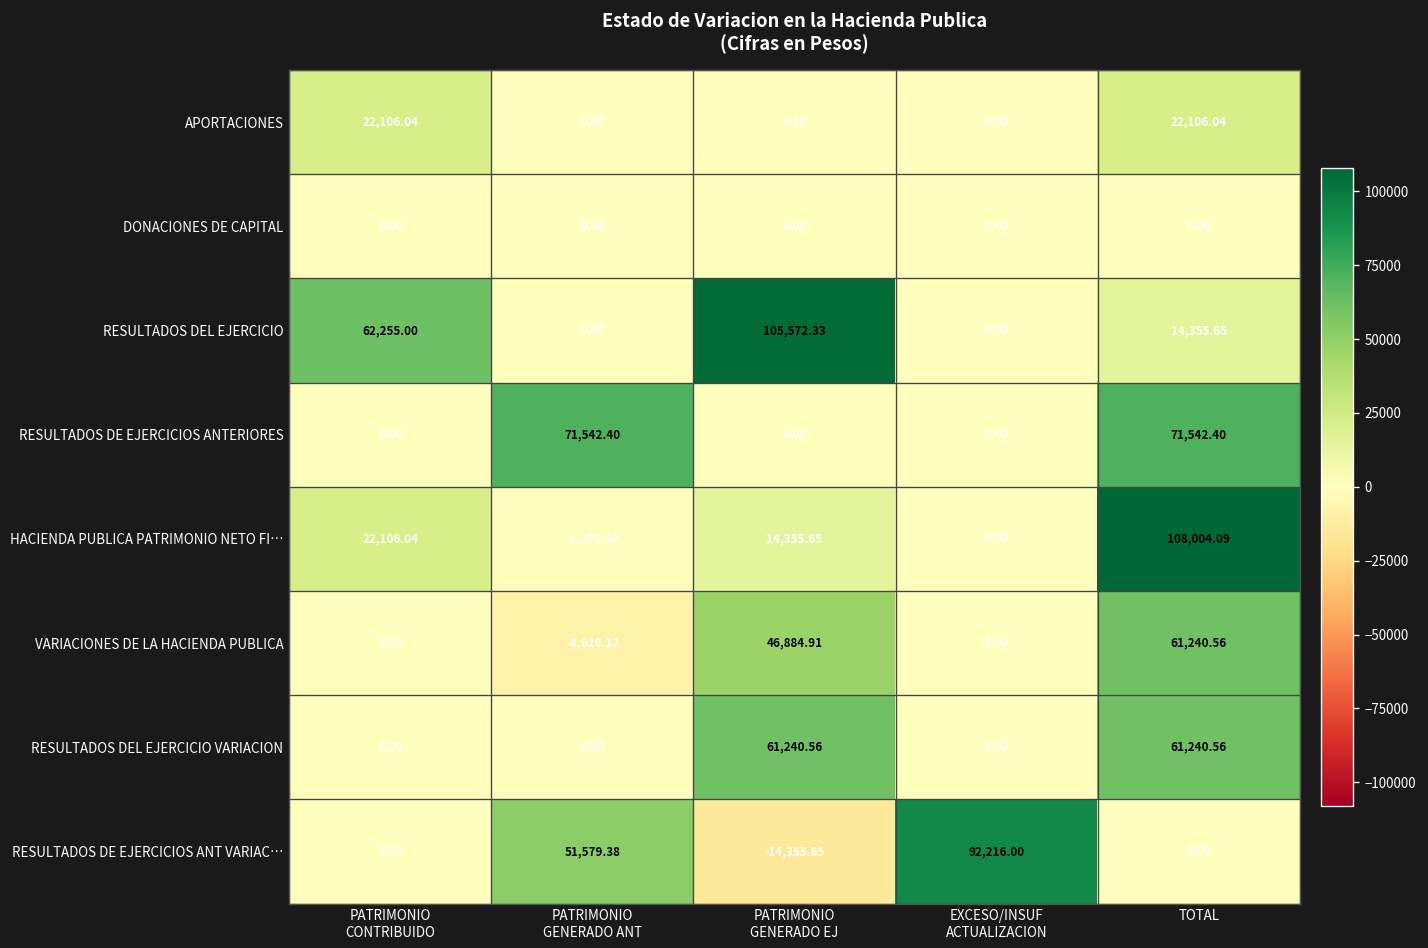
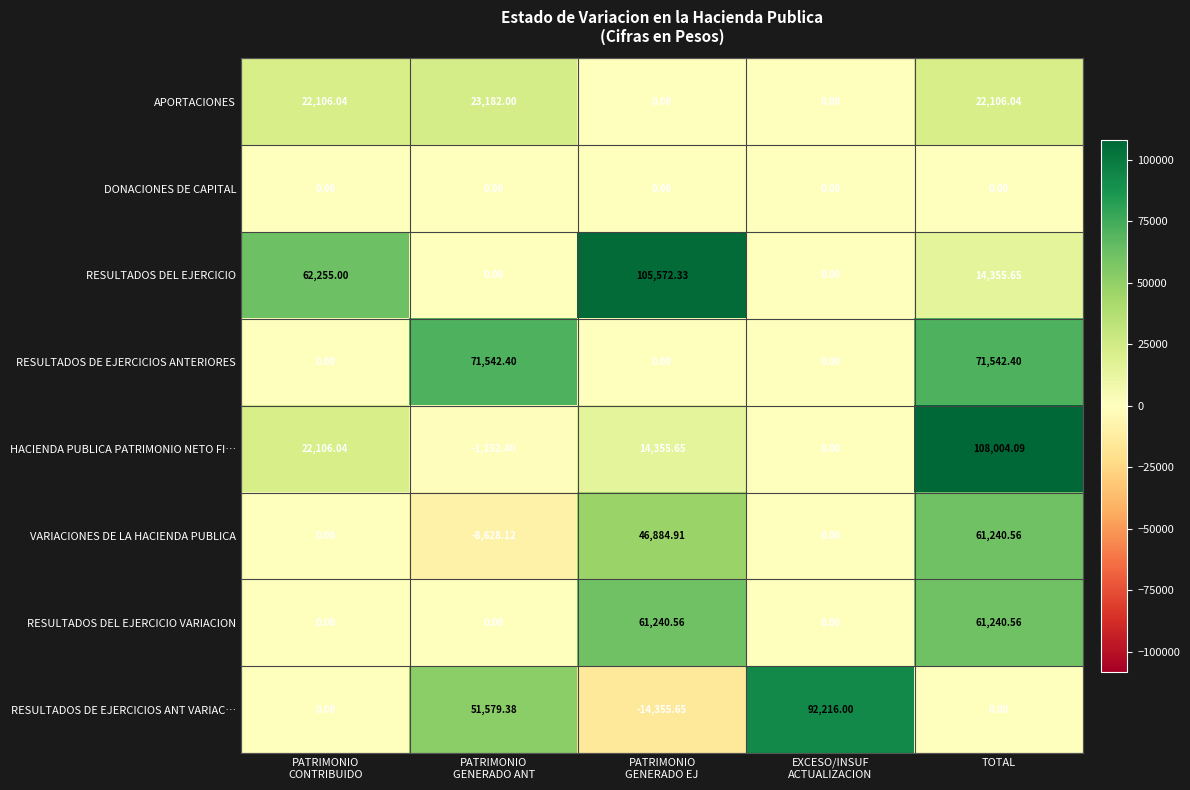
  {
    "APORTACIONES": {
      "PATRIMONIO CONTRIBUIDO": "22,106.04",
-     "PATRIMONIO GENERADO ANT": "0.00",
+     "PATRIMONIO GENERADO ANT": "23,182.00",
      "PATRIMONIO GENERADO EJ": "0.00",
      "EXCESO/INSUF ACTUALIZACION": "0.00",
      "TOTAL": "22,106.04"
    },
    "DONACIONES DE CAPITAL": {
      "PATRIMONIO CONTRIBUIDO": "0.00",
      "PATRIMONIO GENERADO ANT": "0.00",
      "PATRIMONIO GENERADO EJ": "0.00",
      "EXCESO/INSUF ACTUALIZACION": "0.00",
      "TOTAL": "0.00"
    },
    "RESULTADOS DEL EJERCICIO": {
      "PATRIMONIO CONTRIBUIDO": "62,255.00",
      "PATRIMONIO GENERADO ANT": "0.00",
      "PATRIMONIO GENERADO EJ": "105,572.33",
      "EXCESO/INSUF ACTUALIZACION": "0.00",
      "TOTAL": "14,355.65"
    },
    "RESULTADOS DE EJERCICIOS ANTERIORES": {
      "PATRIMONIO CONTRIBUIDO": "0.00",
      "PATRIMONIO GENERADO ANT": "71,542.40",
      "PATRIMONIO GENERADO EJ": "0.00",
      "EXCESO/INSUF ACTUALIZACION": "0.00",
      "TOTAL": "71,542.40"
    },
    "HACIENDA PUBLICA PATRIMONIO NETO FI…": {
      "PATRIMONIO CONTRIBUIDO": "22,106.04",
      "PATRIMONIO GENERADO ANT": "-1,152.40",
      "PATRIMONIO GENERADO EJ": "14,355.65",
      "EXCESO/INSUF ACTUALIZACION": "0.00",
      "TOTAL": "108,004.09"
    },
    "VARIACIONES DE LA HACIENDA PUBLICA": {
      "PATRIMONIO CONTRIBUIDO": "0.00",
      "PATRIMONIO GENERADO ANT": "-8,628.12",
      "PATRIMONIO GENERADO EJ": "46,884.91",
      "EXCESO/INSUF ACTUALIZACION": "0.00",
      "TOTAL": "61,240.56"
    },
    "RESULTADOS DEL EJERCICIO VARIACION": {
      "PATRIMONIO CONTRIBUIDO": "0.00",
      "PATRIMONIO GENERADO ANT": "0.00",
      "PATRIMONIO GENERADO EJ": "61,240.56",
      "EXCESO/INSUF ACTUALIZACION": "0.00",
      "TOTAL": "61,240.56"
    },
    "RESULTADOS DE EJERCICIOS ANT VARIAC…": {
      "PATRIMONIO CONTRIBUIDO": "0.00",
      "PATRIMONIO GENERADO ANT": "51,579.38",
      "PATRIMONIO GENERADO EJ": "-14,355.65",
      "EXCESO/INSUF ACTUALIZACION": "92,216.00",
      "TOTAL": "0.00"
    }
  }
